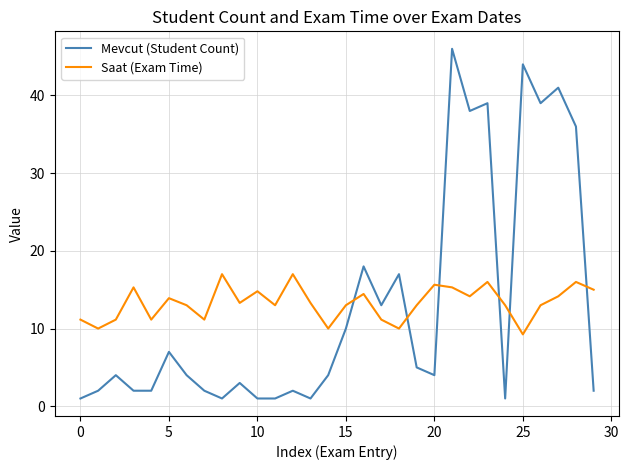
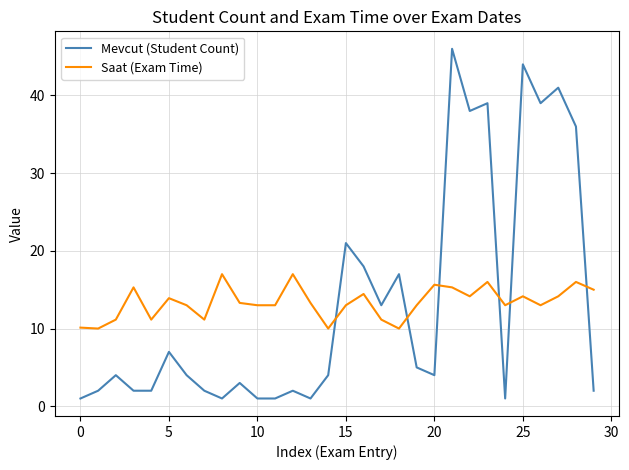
  {
    "Mevcut (Student Count)": {
      "0": 1,
      "5": 7,
      "10": 1,
-     "15": 10,
+     "15": 21,
      "20": 4,
      "25": 44
    },
    "Saat (Exam Time)": {
-     "0": 11,
+     "0": 10,
      "5": 14,
-     "10": 15,
+     "10": 13,
      "15": 13,
      "20": 16,
-     "25": 9
+     "25": 14
    }
  }
